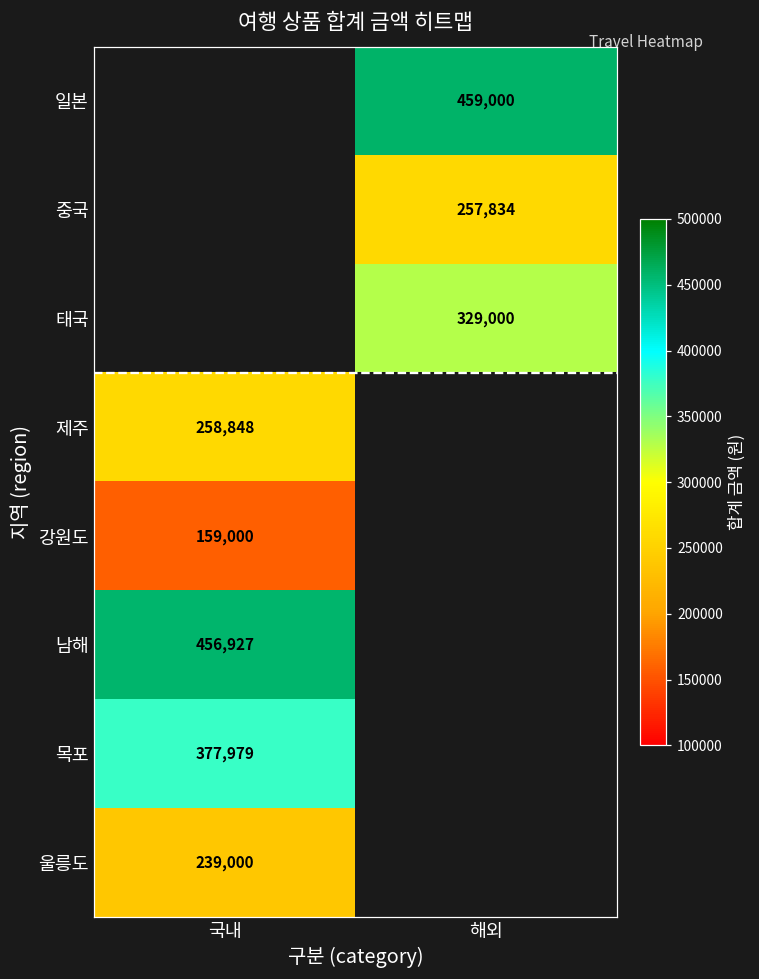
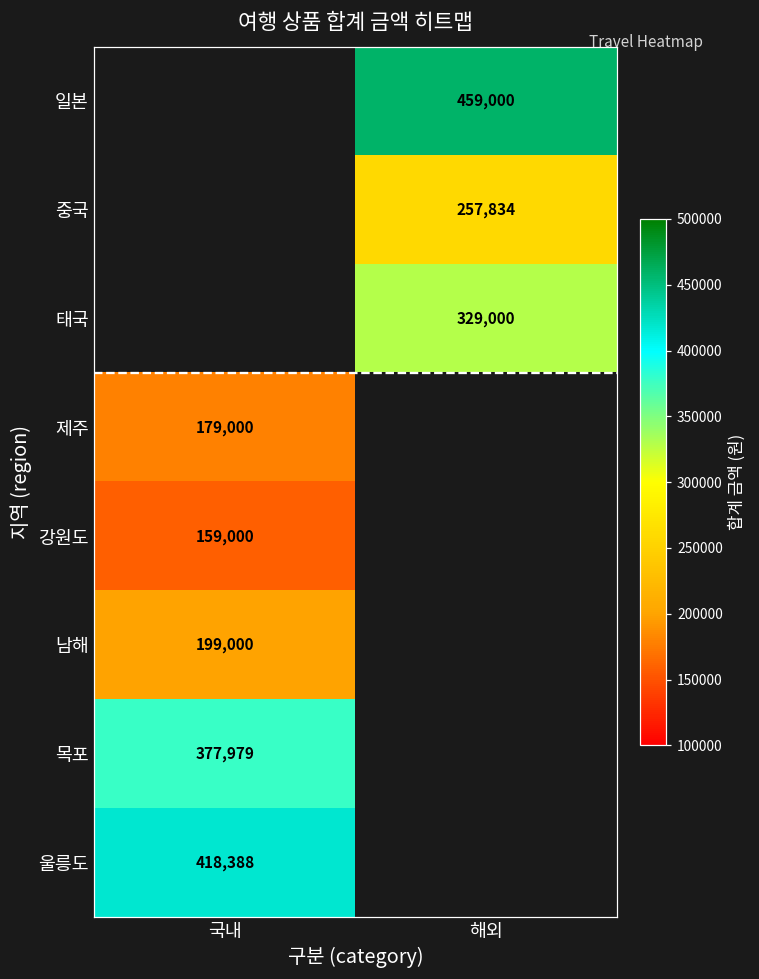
  {
    "일본": {
      "해외": "459,000"
    },
    "중국": {
      "해외": "257,834"
    },
    "태국": {
      "해외": "329,000"
    },
    "제주": {
-     "국내": "258,848"
+     "국내": "179,000"
    },
    "강원도": {
      "국내": "159,000"
    },
    "남해": {
-     "국내": "456,927"
+     "국내": "199,000"
    },
    "목포": {
      "국내": "377,979"
    },
    "울릉도": {
-     "국내": "239,000"
+     "국내": "418,388"
    }
  }
